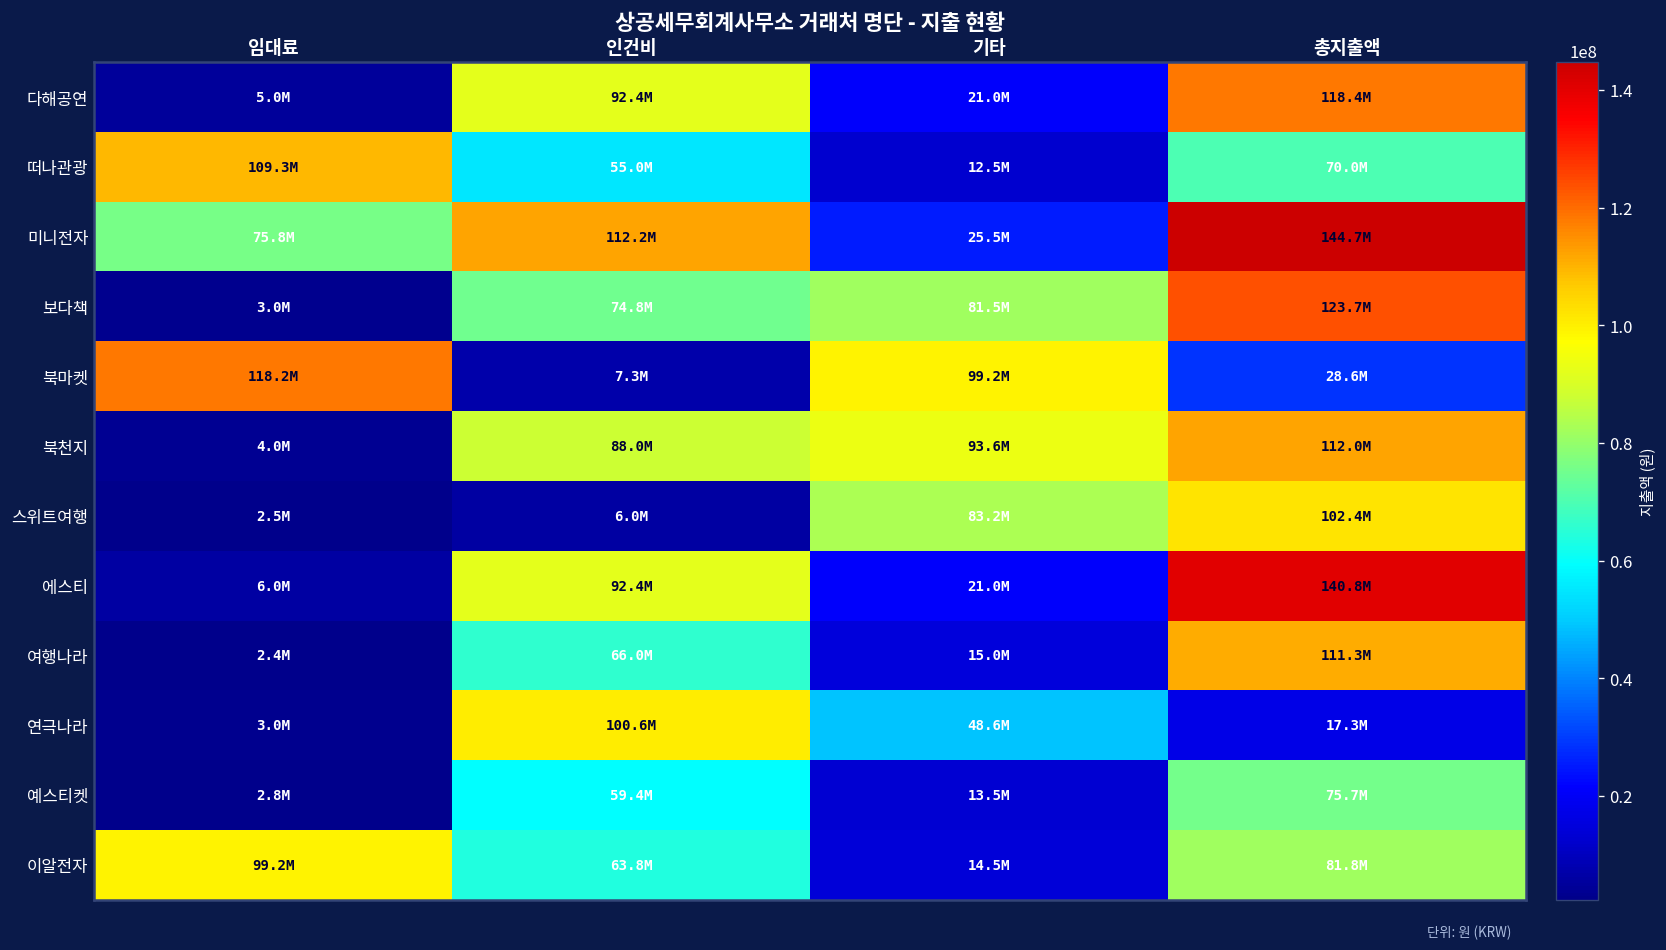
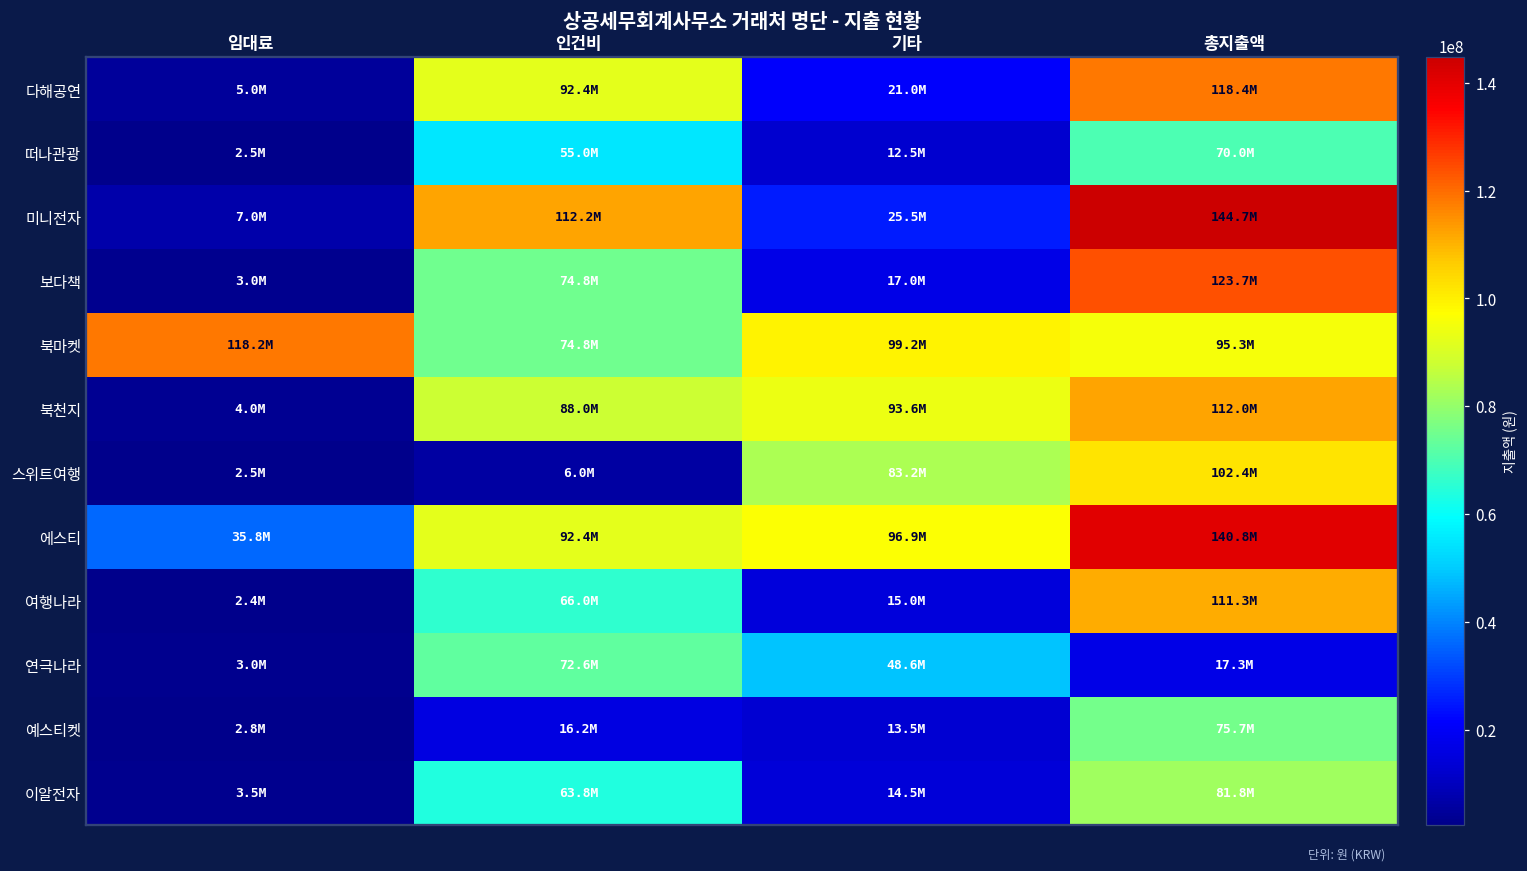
  {
    "다해공연": {
      "임대료": "5.0M",
      "인건비": "92.4M",
      "기타": "21.0M",
      "총지출액": "118.4M"
    },
    "떠나관광": {
-     "임대료": "109.3M",
+     "임대료": "2.5M",
      "인건비": "55.0M",
      "기타": "12.5M",
      "총지출액": "70.0M"
    },
    "미니전자": {
-     "임대료": "75.8M",
+     "임대료": "7.0M",
      "인건비": "112.2M",
      "기타": "25.5M",
      "총지출액": "144.7M"
    },
    "보다책": {
      "임대료": "3.0M",
      "인건비": "74.8M",
-     "기타": "81.5M",
+     "기타": "17.0M",
      "총지출액": "123.7M"
    },
    "북마켓": {
      "임대료": "118.2M",
-     "인건비": "7.3M",
+     "인건비": "74.8M",
      "기타": "99.2M",
-     "총지출액": "28.6M"
+     "총지출액": "95.3M"
    },
    "북천지": {
      "임대료": "4.0M",
      "인건비": "88.0M",
      "기타": "93.6M",
      "총지출액": "112.0M"
    },
    "스위트여행": {
      "임대료": "2.5M",
      "인건비": "6.0M",
      "기타": "83.2M",
      "총지출액": "102.4M"
    },
    "에스티": {
-     "임대료": "6.0M",
+     "임대료": "35.8M",
      "인건비": "92.4M",
-     "기타": "21.0M",
+     "기타": "96.9M",
      "총지출액": "140.8M"
    },
    "여행나라": {
      "임대료": "2.4M",
      "인건비": "66.0M",
      "기타": "15.0M",
      "총지출액": "111.3M"
    },
    "연극나라": {
      "임대료": "3.0M",
-     "인건비": "100.6M",
+     "인건비": "72.6M",
      "기타": "48.6M",
      "총지출액": "17.3M"
    },
    "예스티켓": {
      "임대료": "2.8M",
-     "인건비": "59.4M",
+     "인건비": "16.2M",
      "기타": "13.5M",
      "총지출액": "75.7M"
    },
    "이알전자": {
-     "임대료": "99.2M",
+     "임대료": "3.5M",
      "인건비": "63.8M",
      "기타": "14.5M",
      "총지출액": "81.8M"
    }
  }
